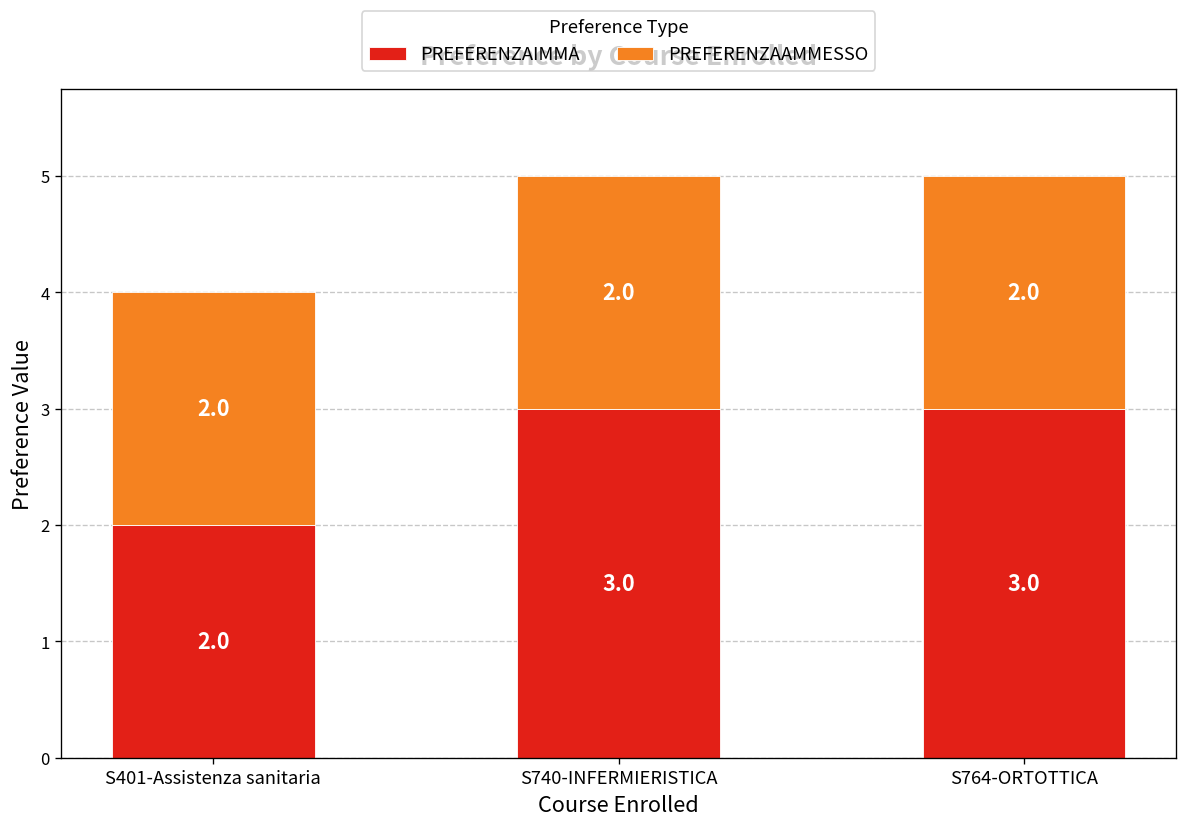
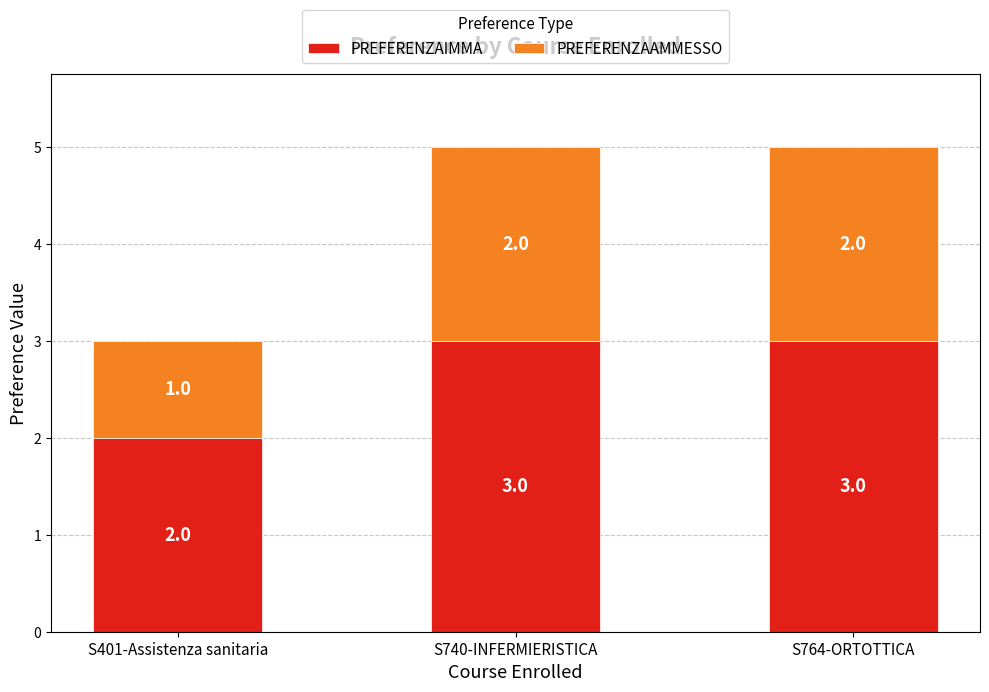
  {
    "PREFERENZAIMMA": {
      "S401-Assistenza sanitaria": 2.0,
      "S740-INFERMIERISTICA": 3.0,
      "S764-ORTOTTICA": 3.0
    },
    "PREFERENZAAMMESSO": {
-     "S401-Assistenza sanitaria": 2.0,
+     "S401-Assistenza sanitaria": 1.0,
      "S740-INFERMIERISTICA": 2.0,
      "S764-ORTOTTICA": 2.0
    }
  }
